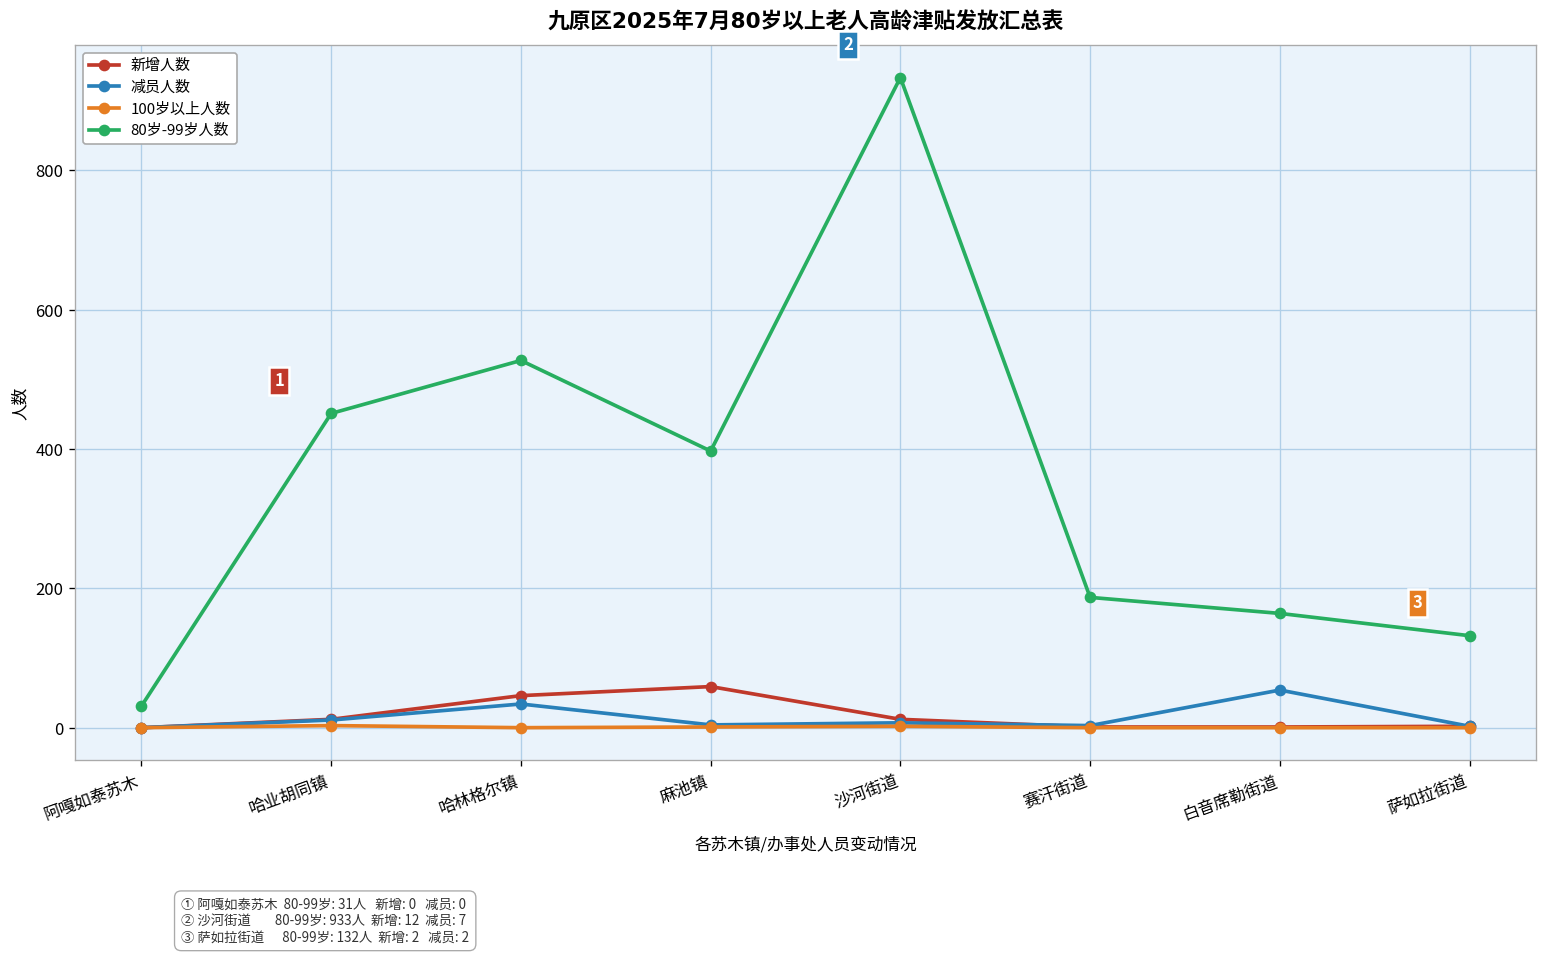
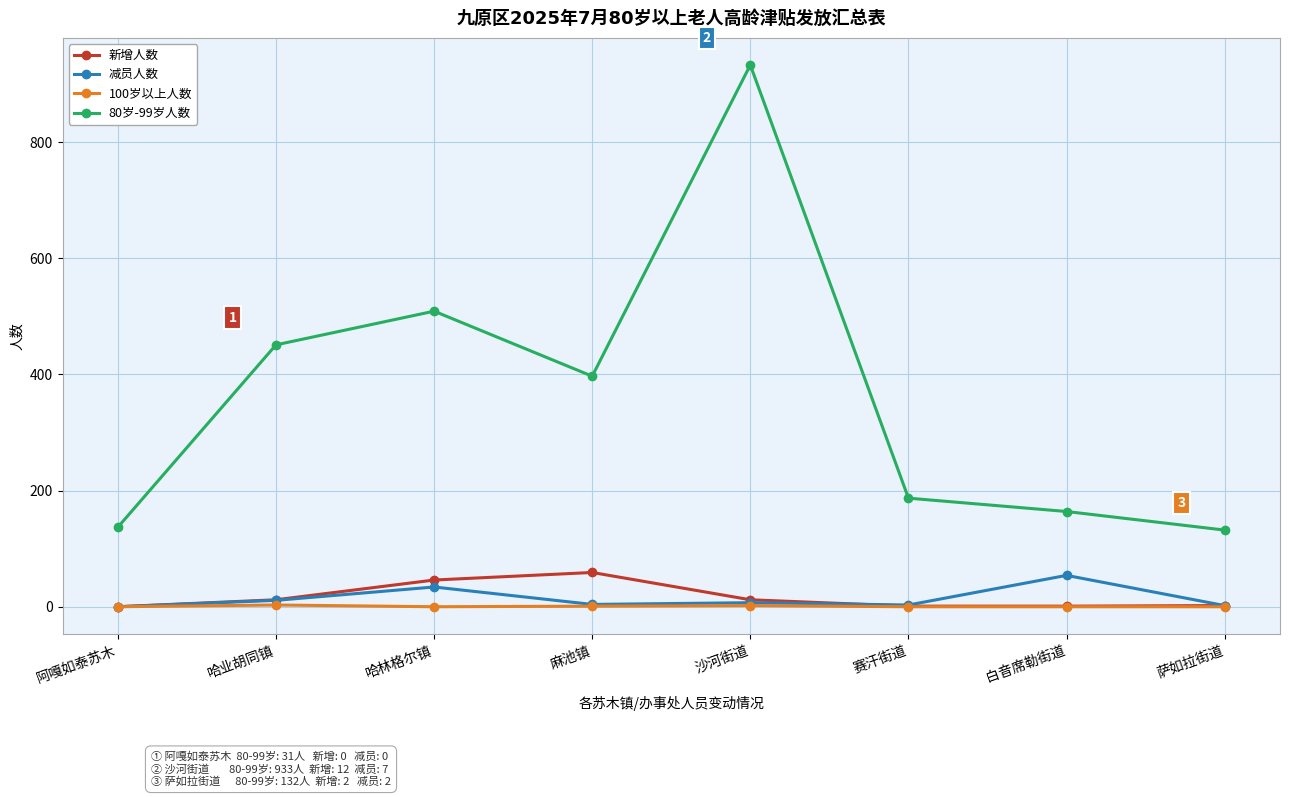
  {
    "新增人数": {
      "哈林格尔镇": 50,
      "麻池镇": 60,
      "沙河街道": 10
    },
    "减员人数": {
      "哈林格尔镇": 30,
      "沙河街道": 10,
      "白音席勒街道": 50
    },
    "100岁以上人数": {
      "哈业胡同镇": 0,
      "哈林格尔镇": 0,
      "沙河街道": 0
    },
    "80岁-99岁人数": {
-     "阿嘎如泰苏木": 30,
+     "阿嘎如泰苏木": 140,
      "哈业胡同镇": 450,
-     "哈林格尔镇": 530,
+     "哈林格尔镇": 510,
      "麻池镇": 400,
      "沙河街道": 930,
      "赛汗街道": 190,
      "白音席勒街道": 160,
      "萨如拉街道": 130
    }
  }
